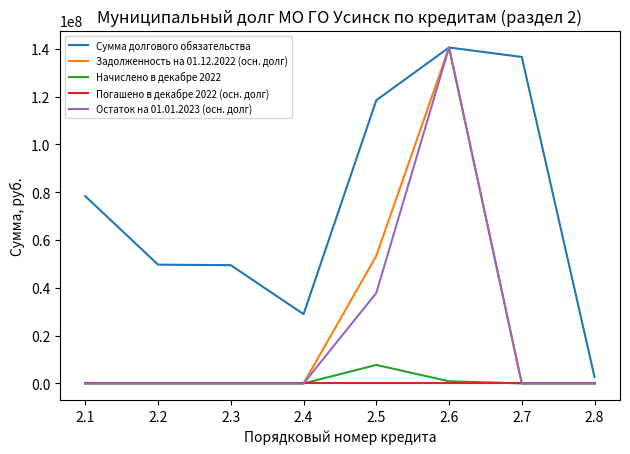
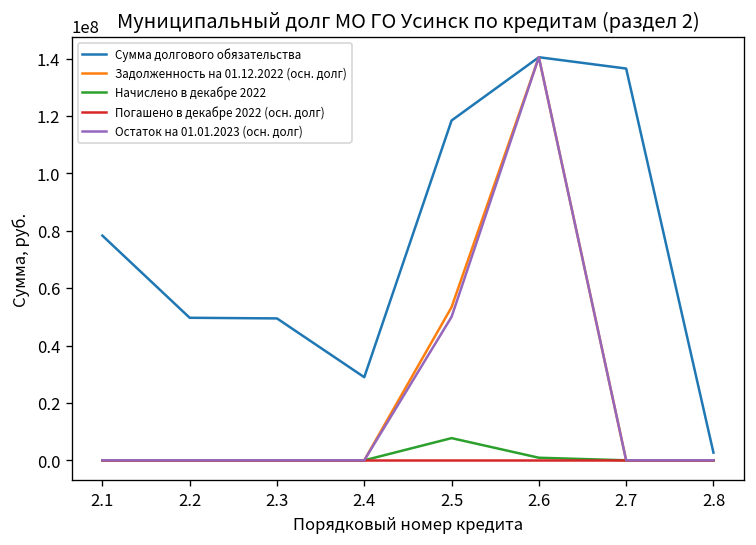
  {
    "Сумма долгового обязательства": {
      "2.1": 78000000,
      "2.2": 50000000,
      "2.3": 49000000,
      "2.4": 29000000,
      "2.5": 118000000,
      "2.7": 137000000,
      "2.8": 3000000
    },
    "Задолженность на 01.12.2022 (осн. долг)": {
      "2.5": 53000000
    },
    "Начислено в декабре 2022": {
      "2.5": 8000000
    },
    "Погашено в декабре 2022 (осн. долг)": {
      "2.5": 0
    },
    "Остаток на 01.01.2023 (осн. долг)": {
-     "2.5": 38000000
+     "2.5": 50000000
    }
  }
